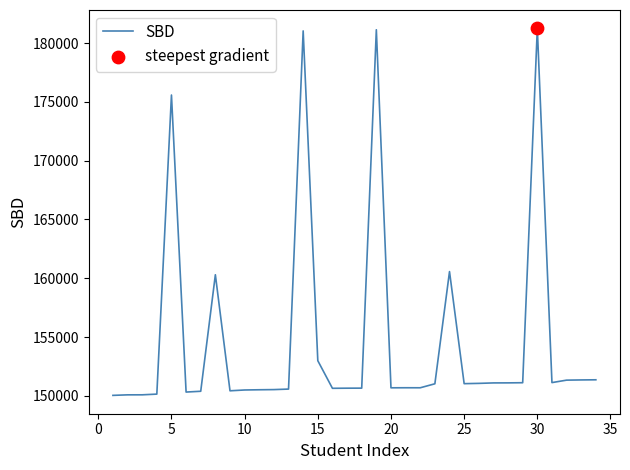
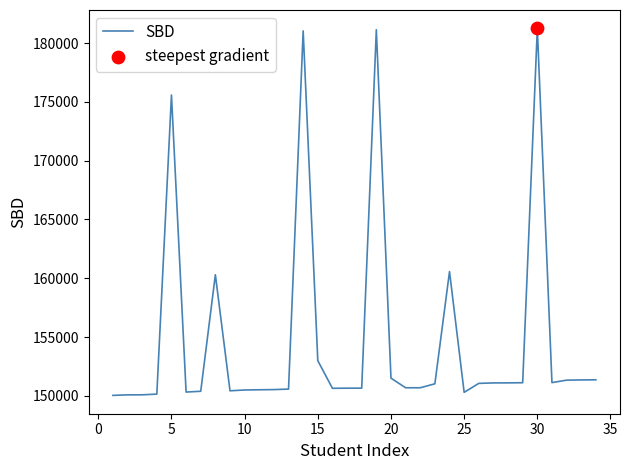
  {
    "SBD": {
      "5": 175600,
      "10": 150500,
      "15": 153000,
-     "20": 150700,
-     "25": 151000
+     "20": 151500,
+     "25": 150300
    }
  }
